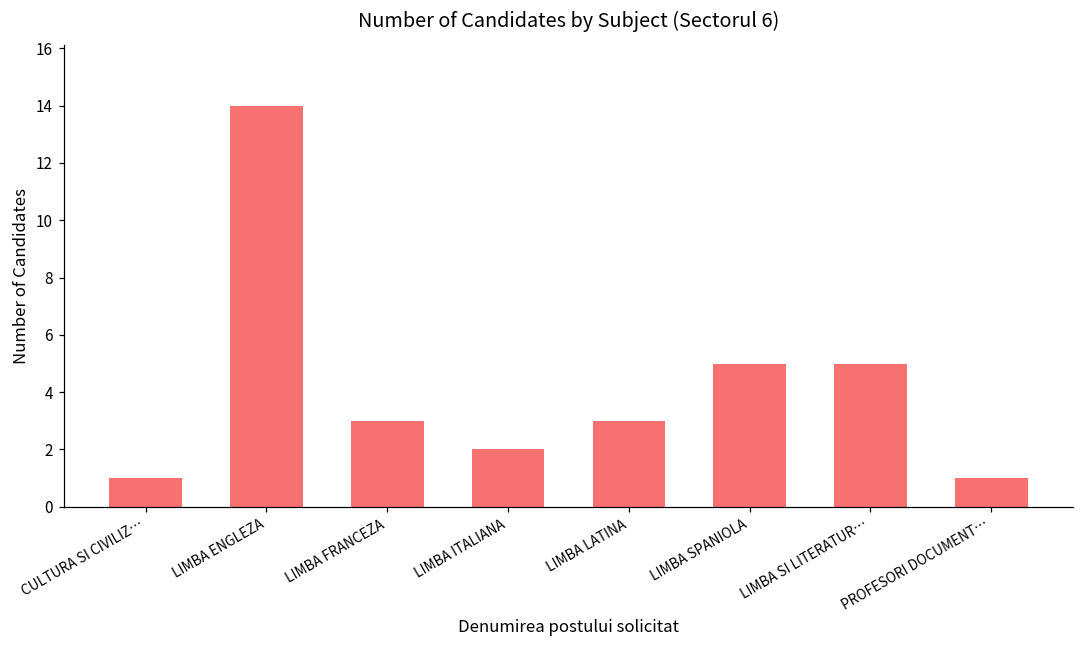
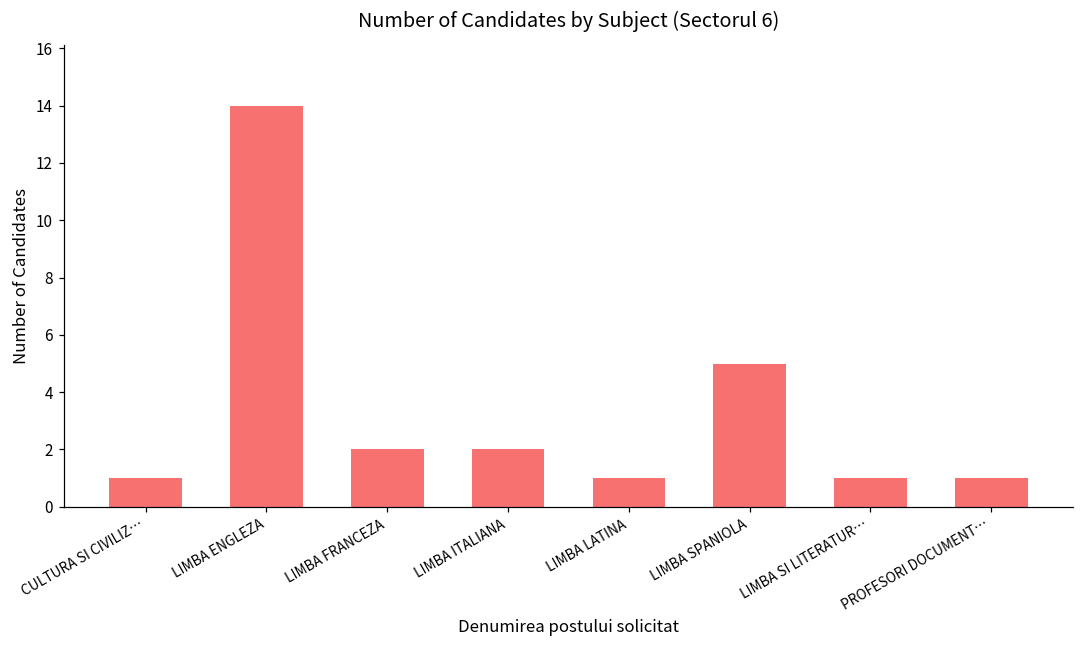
  {
    "CULTURA SI CIVILIZ…": 1,
    "LIMBA ENGLEZA": 14,
-   "LIMBA FRANCEZA": 3,
+   "LIMBA FRANCEZA": 2,
    "LIMBA ITALIANA": 2,
-   "LIMBA LATINA": 3,
+   "LIMBA LATINA": 1,
    "LIMBA SPANIOLA": 5,
-   "LIMBA SI LITERATUR…": 5,
+   "LIMBA SI LITERATUR…": 1,
    "PROFESORI DOCUMENT…": 1
  }
